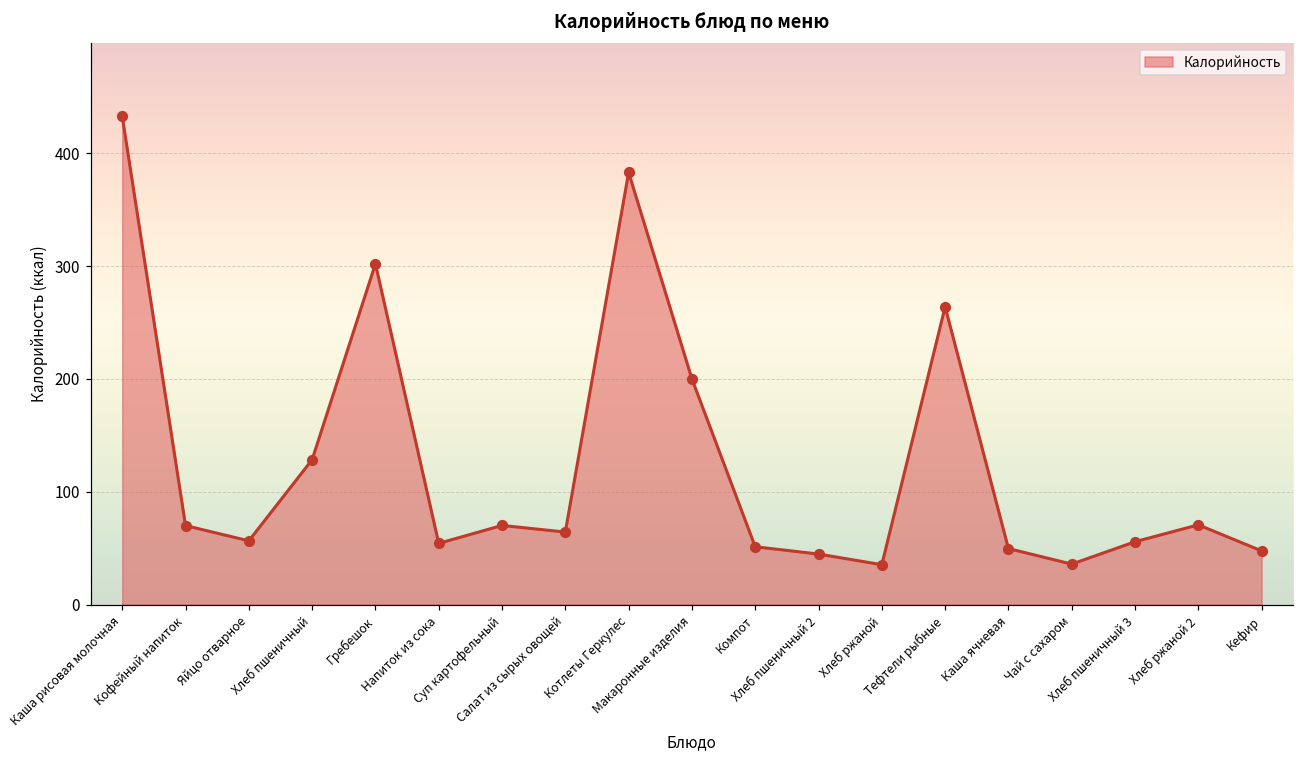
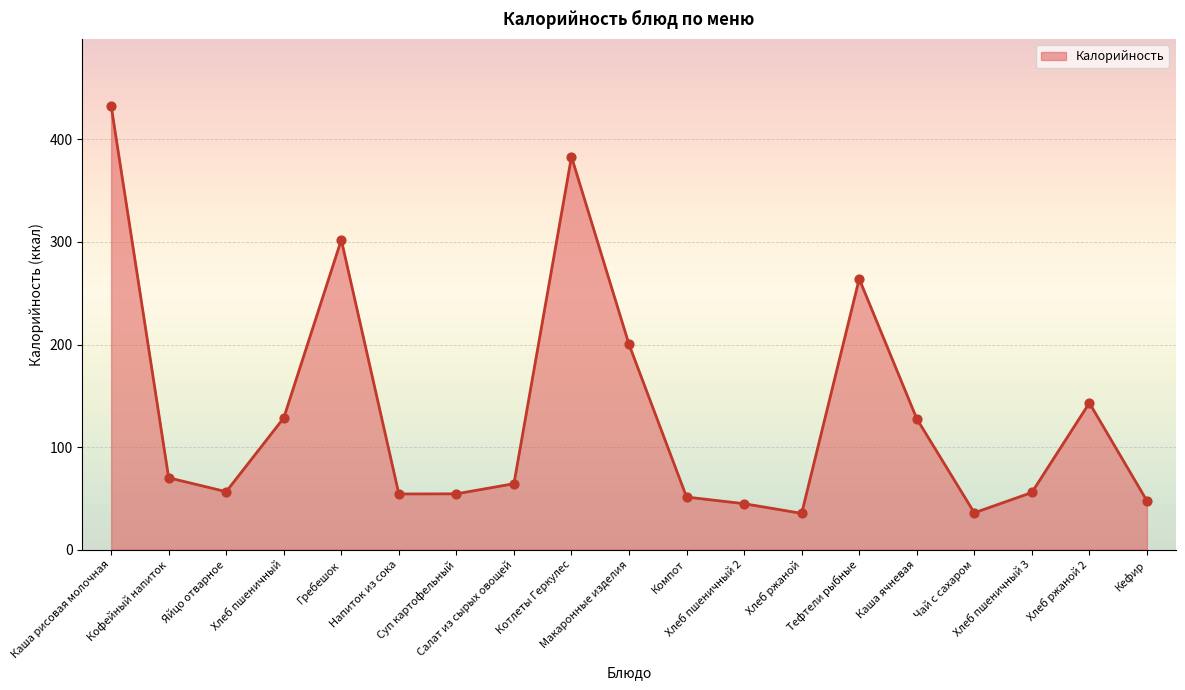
  {
    "Каша рисовая молочная": 433,
    "Кофейный напиток": 70,
    "Яйцо отварное": 57,
    "Хлеб пшеничный": 128,
    "Гребешок": 302,
    "Напиток из сока": 54,
-   "Суп картофельный": 70,
+   "Суп картофельный": 54,
    "Салат из сырых овощей": 64,
    "Котлеты Геркулес": 383,
    "Макаронные изделия": 200,
    "Компот": 51,
    "Хлеб пшеничный 2": 45,
    "Хлеб ржаной": 35,
    "Тефтели рыбные": 264,
-   "Каша ячневая": 50,
+   "Каша ячневая": 128,
    "Чай с сахаром": 36,
    "Хлеб пшеничный 3": 56,
-   "Хлеб ржаной 2": 71,
+   "Хлеб ржаной 2": 143,
    "Кефир": 48
  }
